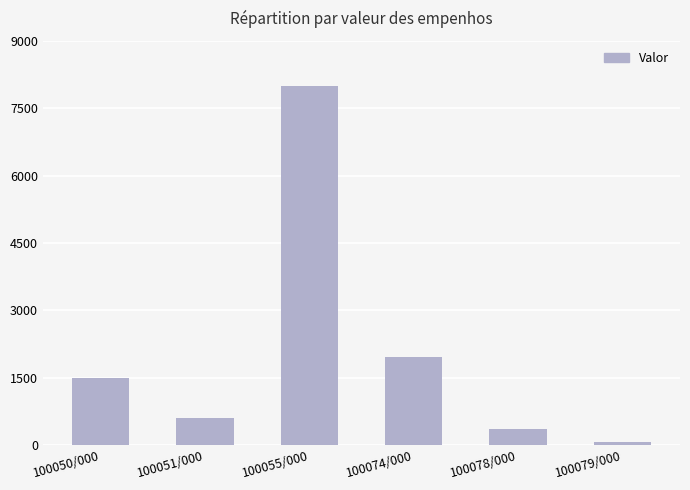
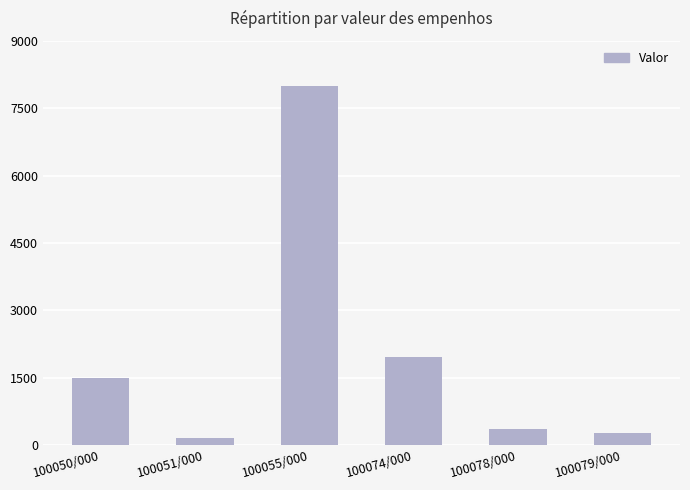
  {
    "100050/000": 1500,
-   "100051/000": 600,
+   "100051/000": 200,
    "100055/000": 8000,
    "100074/000": 2000,
    "100078/000": 400,
-   "100079/000": 100
+   "100079/000": 300
  }
